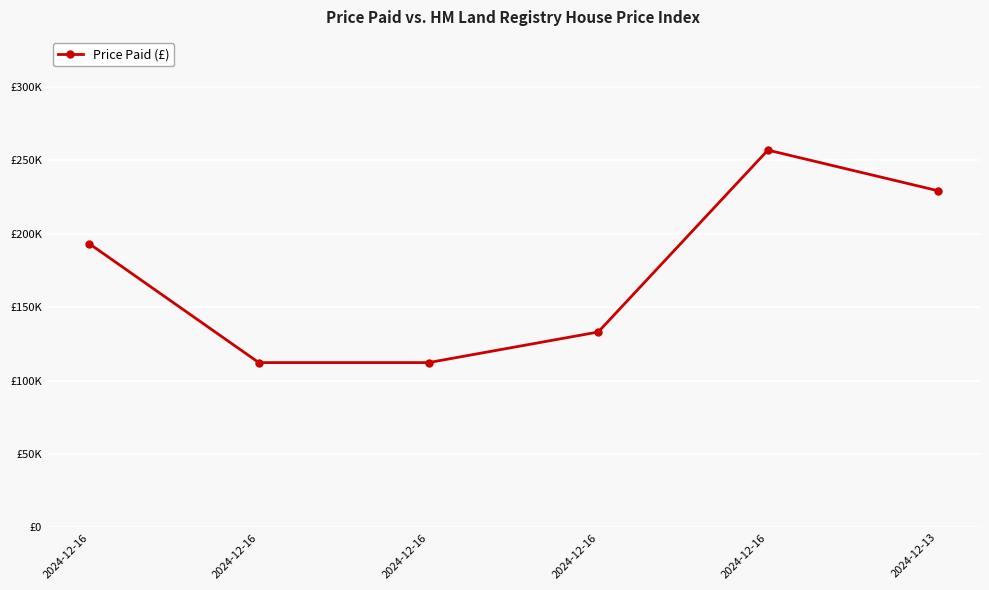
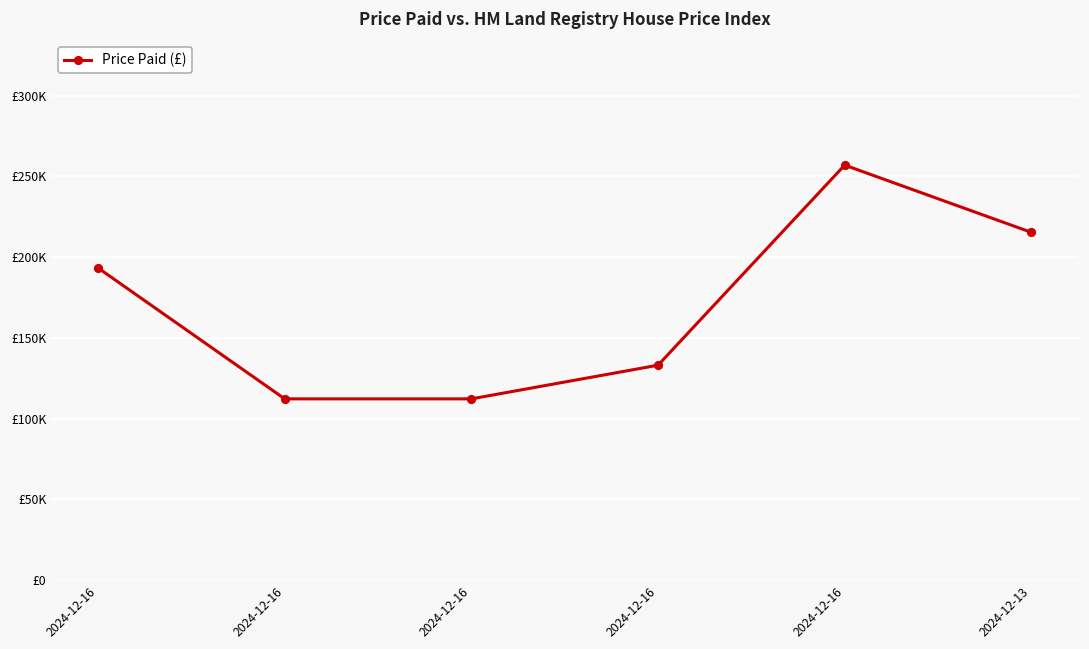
  {
-   "2024-12-13": "£229000"
+   "2024-12-13": "£215000"
  }
